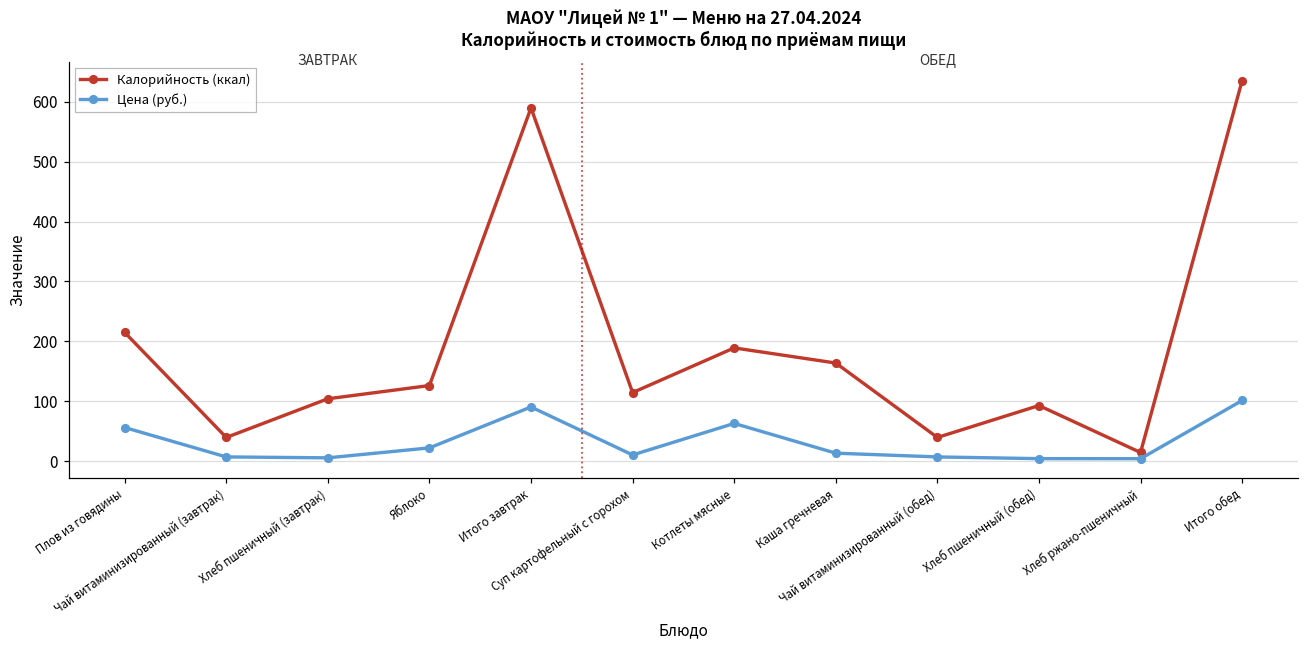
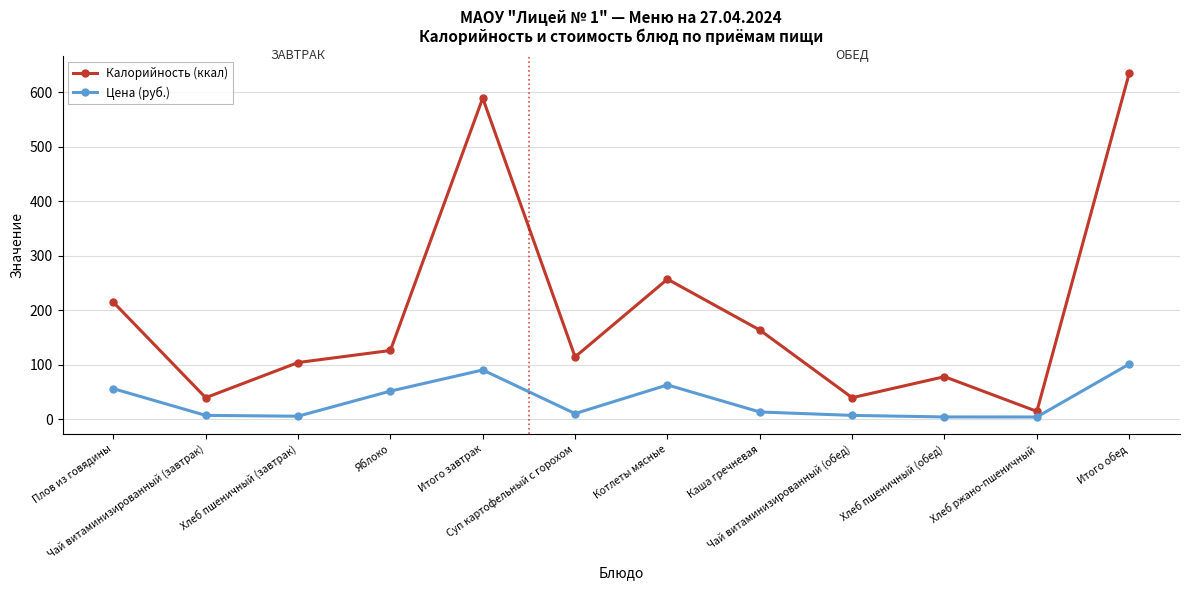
  {
    "Калорийность (ккал)": {
      "Плов из говядины": 210,
      "Чай витаминизированный (завтрак)": 40,
      "Хлеб пшеничный (завтрак)": 100,
      "Яблоко": 130,
      "Итого завтрак": 590,
      "Суп картофельный с горохом": 110,
-     "Котлеты мясные": 190,
+     "Котлеты мясные": 260,
      "Каша гречневая": 160,
      "Чай витаминизированный (обед)": 40,
-     "Хлеб пшеничный (обед)": 90,
+     "Хлеб пшеничный (обед)": 80,
      "Хлеб ржано-пшеничный": 10,
      "Итого обед": 640
    },
    "Цена (руб.)": {
      "Плов из говядины": 60,
      "Чай витаминизированный (завтрак)": 10,
      "Хлеб пшеничный (завтрак)": 10,
-     "Яблоко": 20,
+     "Яблоко": 50,
      "Итого завтрак": 90,
      "Суп картофельный с горохом": 10,
      "Котлеты мясные": 60,
      "Каша гречневая": 10,
      "Чай витаминизированный (обед)": 10,
      "Хлеб пшеничный (обед)": 0,
      "Хлеб ржано-пшеничный": 0,
      "Итого обед": 100
    }
  }
